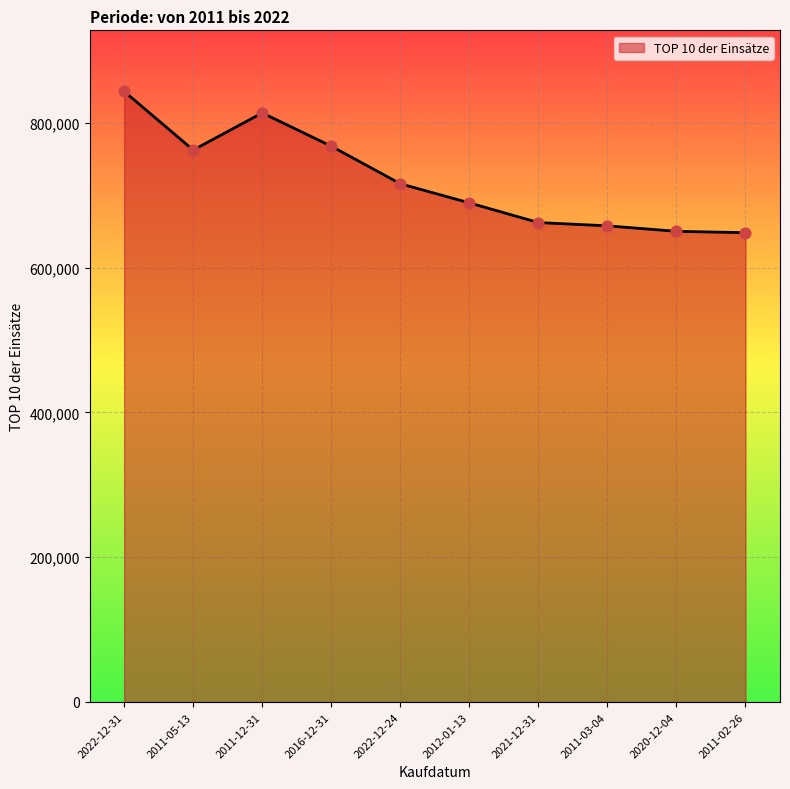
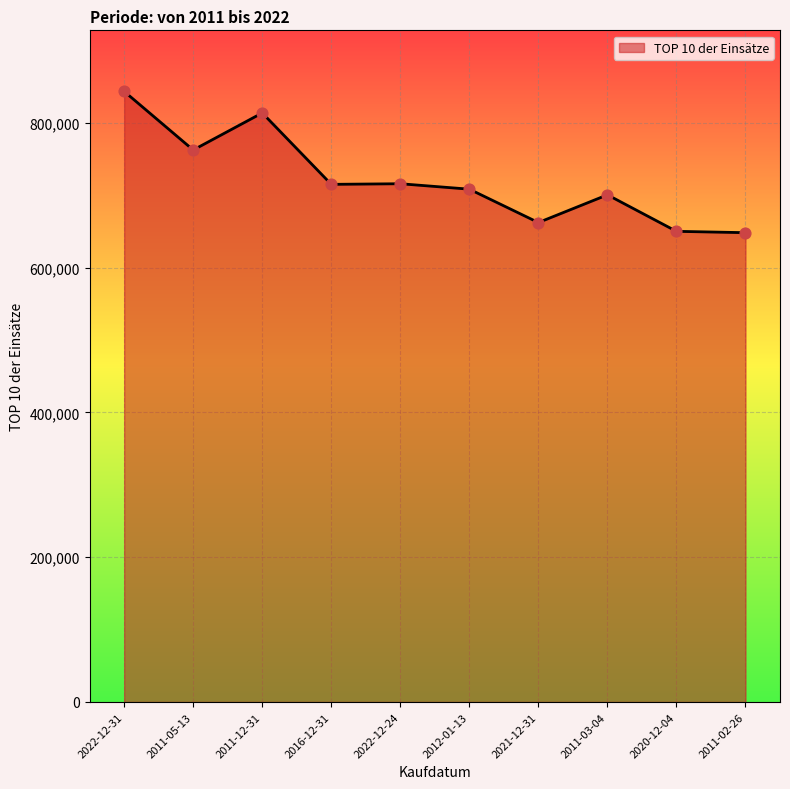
  {
    "2022-12-31": "840,000",
    "2011-05-13": "760,000",
    "2011-12-31": "810,000",
-   "2016-12-31": "770,000",
+   "2016-12-31": "710,000",
    "2022-12-24": "720,000",
-   "2012-01-13": "690,000",
+   "2012-01-13": "710,000",
    "2021-12-31": "660,000",
-   "2011-03-04": "660,000",
+   "2011-03-04": "700,000",
    "2020-12-04": "650,000",
    "2011-02-26": "650,000"
  }
